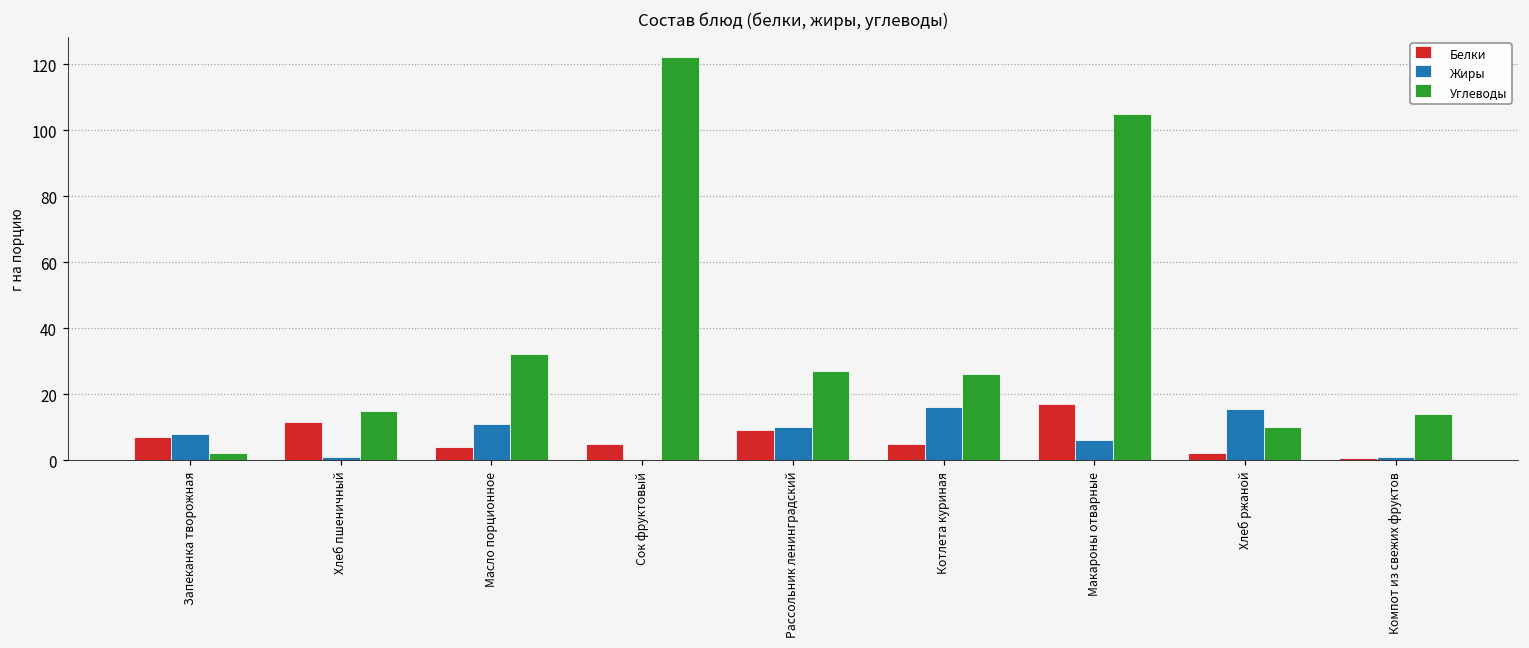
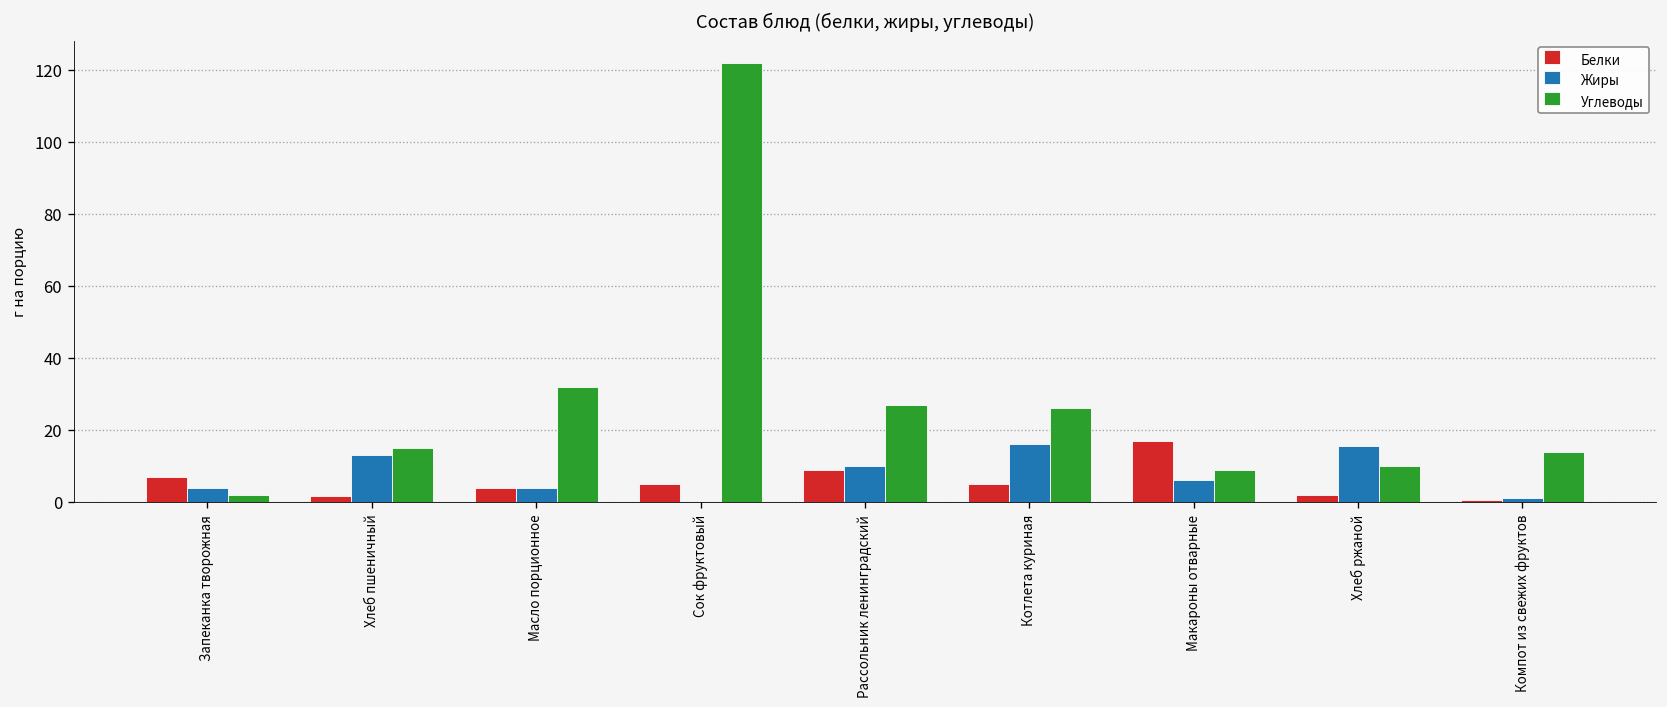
  {
    "Белки": {
      "Запеканка творожная": 7,
-     "Хлеб пшеничный": 12,
+     "Хлеб пшеничный": 2,
      "Масло порционное": 4,
      "Сок фруктовый": 5,
      "Рассольник ленинградский": 9,
      "Котлета куриная": 5,
      "Макароны отварные": 17,
      "Хлеб ржаной": 2
    },
    "Жиры": {
-     "Запеканка творожная": 8,
-     "Хлеб пшеничный": 1,
-     "Масло порционное": 11,
+     "Запеканка творожная": 4,
+     "Хлеб пшеничный": 13,
+     "Масло порционное": 4,
      "Сок фруктовый": 0,
      "Рассольник ленинградский": 10,
      "Котлета куриная": 16,
      "Макароны отварные": 6,
      "Хлеб ржаной": 16,
      "Компот из свежих фруктов": 1
    },
    "Углеводы": {
      "Запеканка творожная": 2,
      "Хлеб пшеничный": 15,
      "Масло порционное": 32,
      "Сок фруктовый": 122,
      "Рассольник ленинградский": 27,
      "Котлета куриная": 26,
-     "Макароны отварные": 105,
+     "Макароны отварные": 9,
      "Хлеб ржаной": 10,
      "Компот из свежих фруктов": 14
    }
  }
